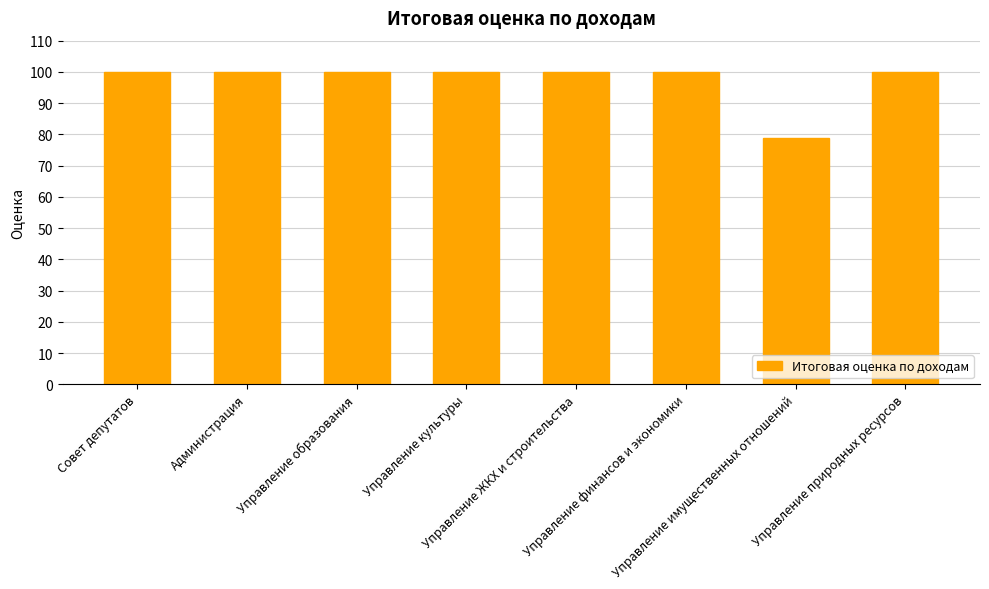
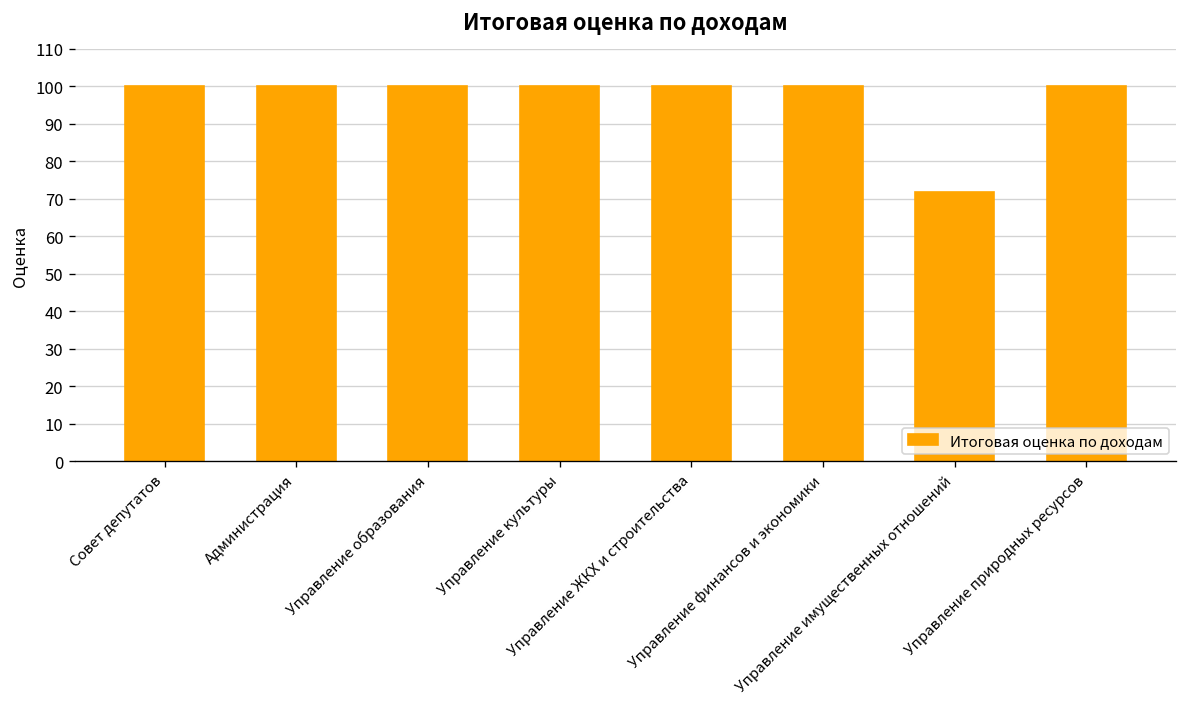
  {
    "Совет депутатов": 100,
    "Администрация": 100,
    "Управление образования": 100,
    "Управление культуры": 100,
    "Управление ЖКХ и строительства": 100,
    "Управление финансов и экономики": 100,
-   "Управление имущественных отношений": 79,
+   "Управление имущественных отношений": 72,
    "Управление природных ресурсов": 100
  }
